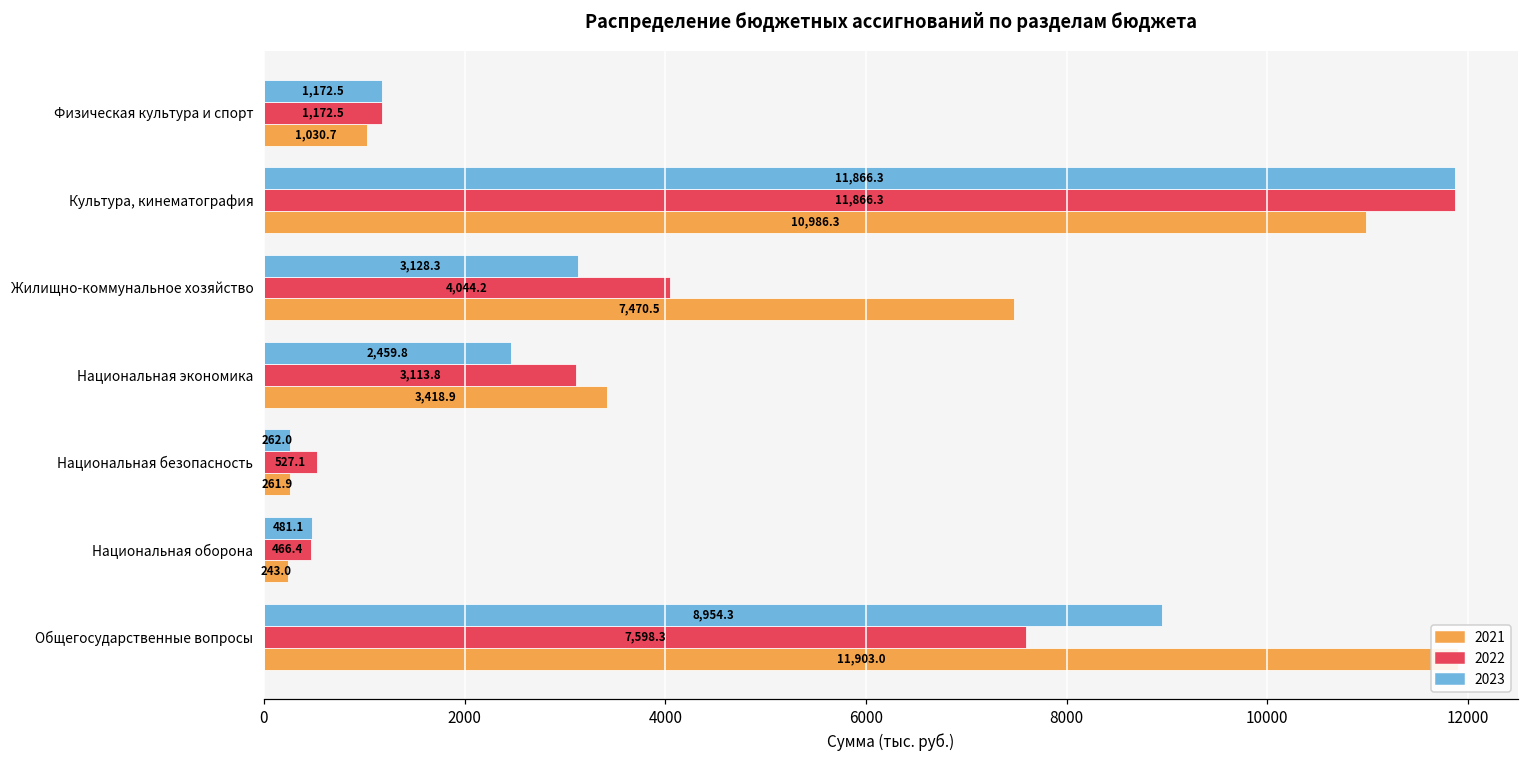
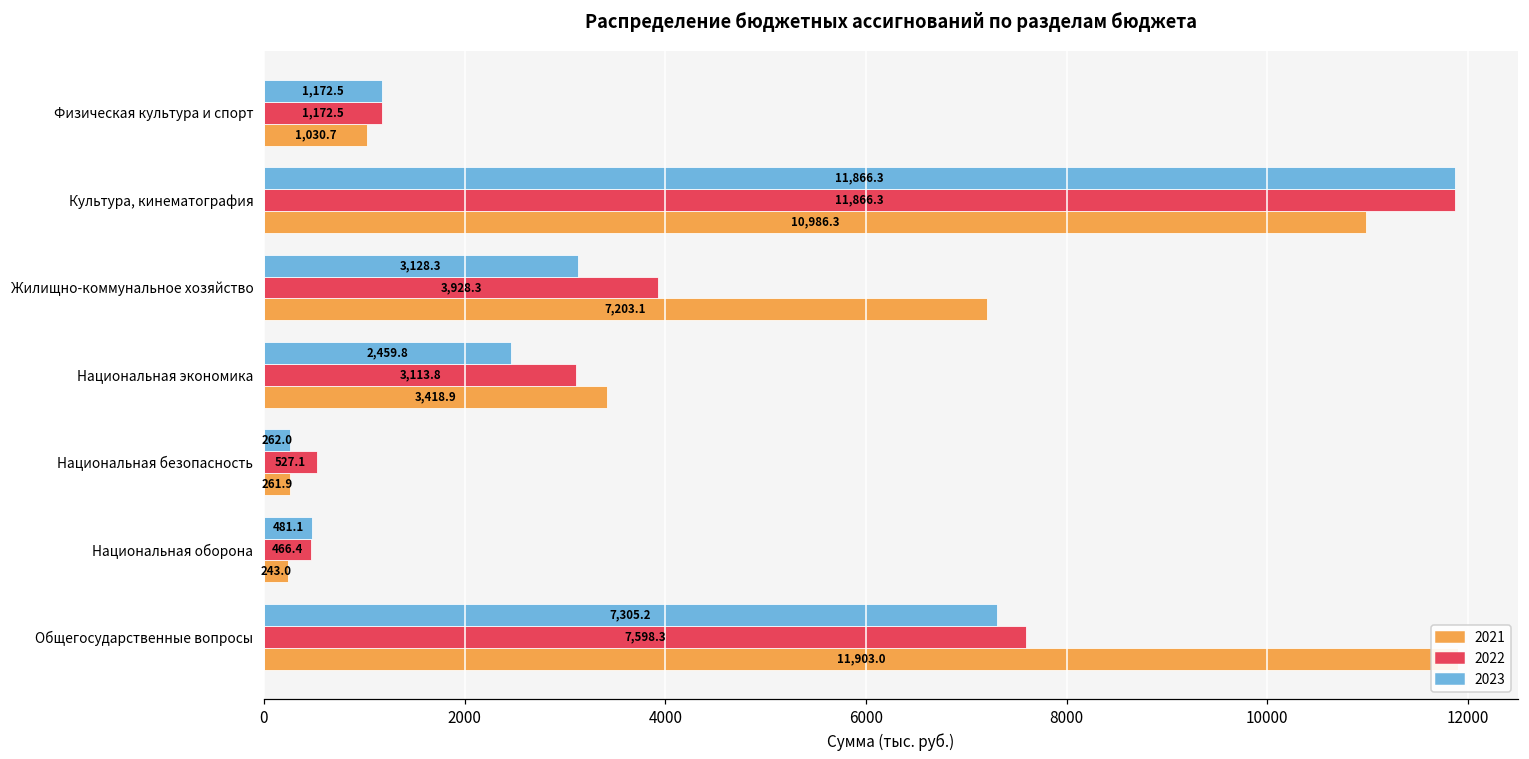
  {
    "2021": {
      "Физическая культура и спорт": "1,030.7",
      "Культура, кинематография": "10,986.3",
-     "Жилищно-коммунальное хозяйство": "7,470.5",
+     "Жилищно-коммунальное хозяйство": "7,203.1",
      "Национальная экономика": "3,418.9",
      "Национальная безопасность": "261.9",
      "Национальная оборона": "243.0"
    },
    "2022": {
      "Физическая культура и спорт": "1,172.5",
      "Культура, кинематография": "11,866.3",
-     "Жилищно-коммунальное хозяйство": "4,044.2",
+     "Жилищно-коммунальное хозяйство": "3,928.3",
      "Национальная экономика": "3,113.8",
      "Национальная безопасность": "527.1",
      "Национальная оборона": "466.4",
      "Общегосударственные вопросы": "7,598.3"
    },
    "2023": {
      "Физическая культура и спорт": "1,172.5",
      "Культура, кинематография": "11,866.3",
      "Жилищно-коммунальное хозяйство": "3,128.3",
      "Национальная экономика": "2,459.8",
      "Национальная безопасность": "262.0",
      "Национальная оборона": "481.1",
-     "Общегосударственные вопросы": "8,954.3"
+     "Общегосударственные вопросы": "7,305.2"
    }
  }
